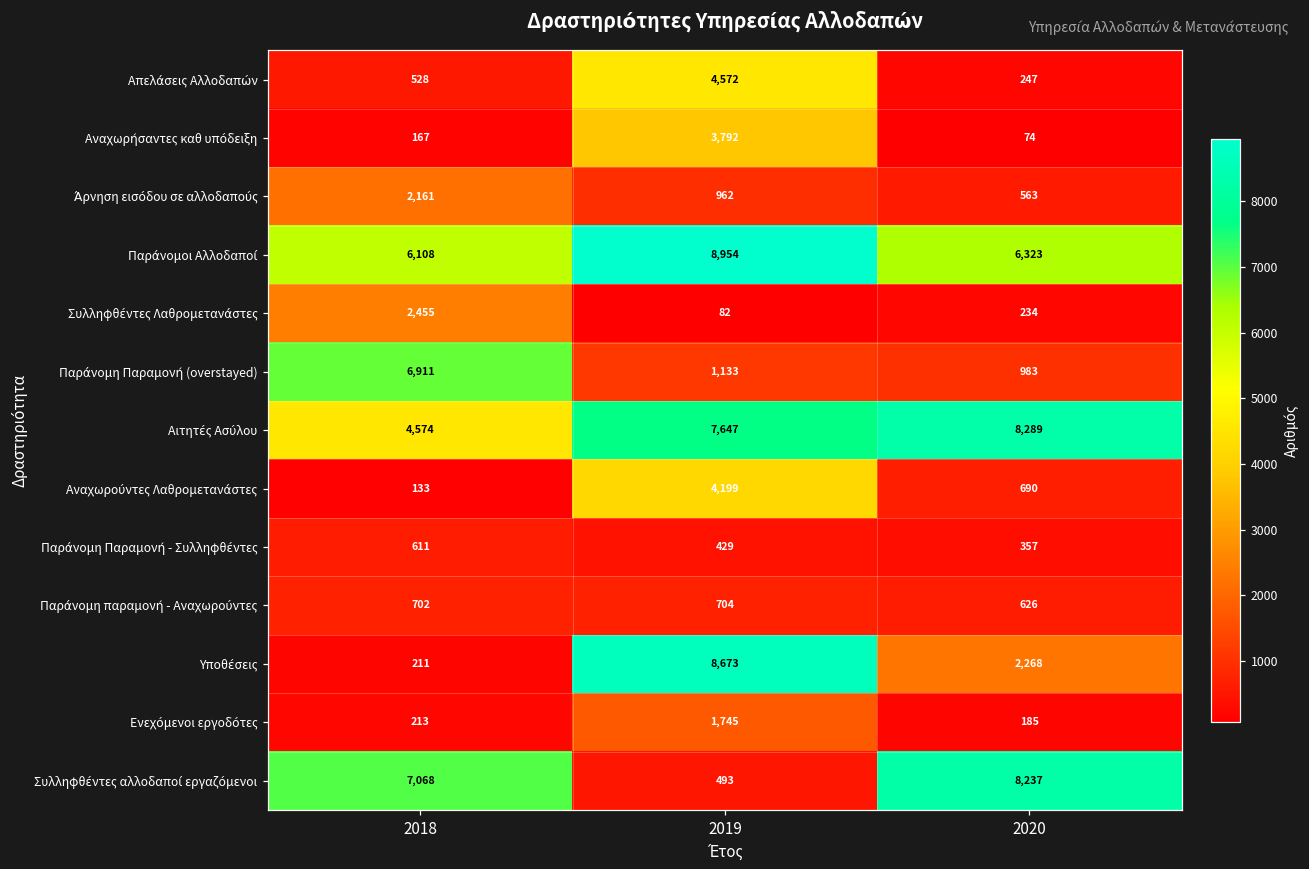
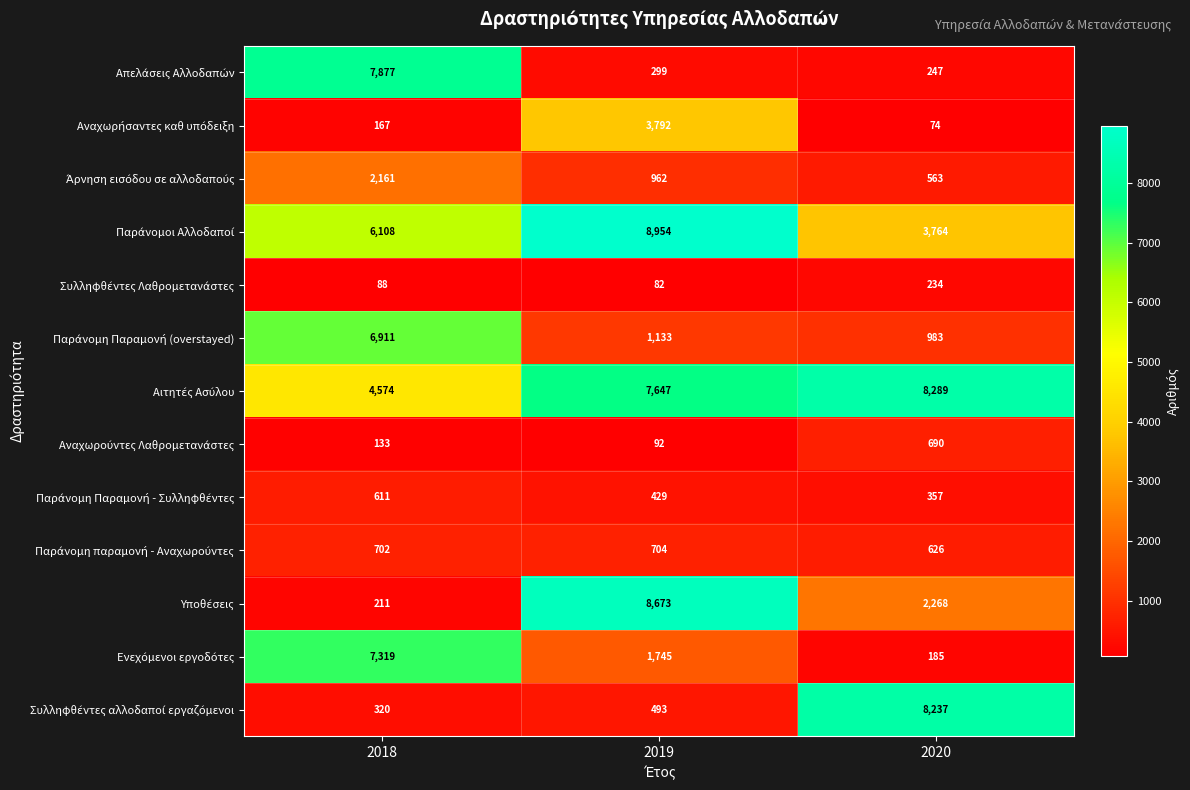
  {
    "Απελάσεις Αλλοδαπών": {
-     "2018": "528",
-     "2019": "4,572",
+     "2018": "7,877",
+     "2019": "299",
      "2020": "247"
    },
    "Αναχωρήσαντες καθ υπόδειξη": {
      "2018": "167",
      "2019": "3,792",
      "2020": "74"
    },
    "Άρνηση εισόδου σε αλλοδαπούς": {
      "2018": "2,161",
      "2019": "962",
      "2020": "563"
    },
    "Παράνομοι Αλλοδαποί": {
      "2018": "6,108",
      "2019": "8,954",
-     "2020": "6,323"
+     "2020": "3,764"
    },
    "Συλληφθέντες Λαθρομετανάστες": {
-     "2018": "2,455",
+     "2018": "88",
      "2019": "82",
      "2020": "234"
    },
    "Παράνομη Παραμονή (overstayed)": {
      "2018": "6,911",
      "2019": "1,133",
      "2020": "983"
    },
    "Αιτητές Ασύλου": {
      "2018": "4,574",
      "2019": "7,647",
      "2020": "8,289"
    },
    "Αναχωρούντες Λαθρομετανάστες": {
      "2018": "133",
-     "2019": "4,199",
+     "2019": "92",
      "2020": "690"
    },
    "Παράνομη Παραμονή - Συλληφθέντες": {
      "2018": "611",
      "2019": "429",
      "2020": "357"
    },
    "Παράνομη παραμονή - Αναχωρούντες": {
      "2018": "702",
      "2019": "704",
      "2020": "626"
    },
    "Υποθέσεις": {
      "2018": "211",
      "2019": "8,673",
      "2020": "2,268"
    },
    "Ενεχόμενοι εργοδότες": {
-     "2018": "213",
+     "2018": "7,319",
      "2019": "1,745",
      "2020": "185"
    },
    "Συλληφθέντες αλλοδαποί εργαζόμενοι": {
-     "2018": "7,068",
+     "2018": "320",
      "2019": "493",
      "2020": "8,237"
    }
  }
